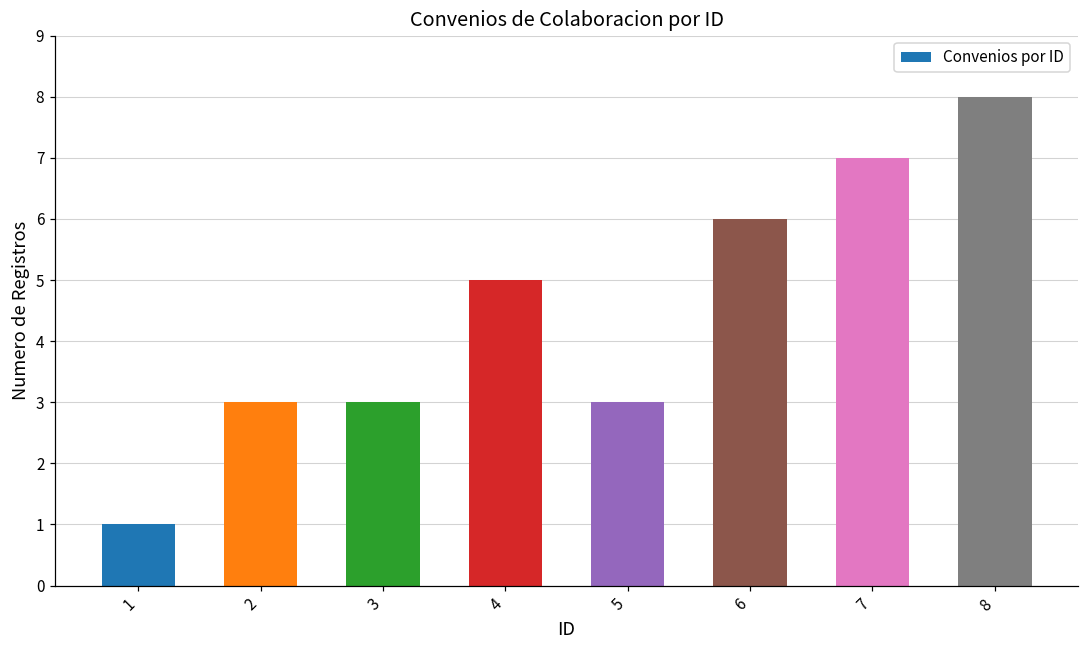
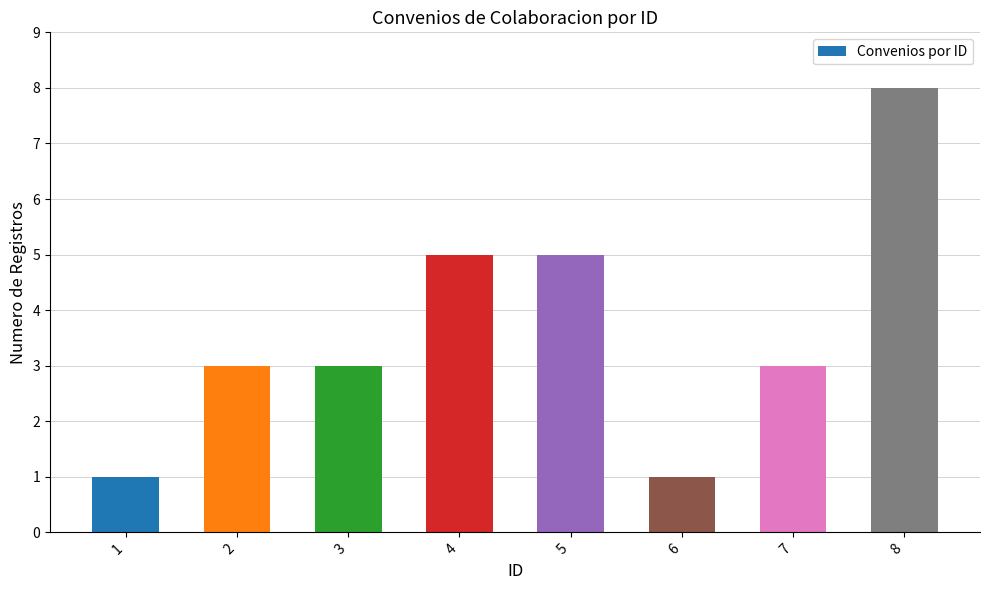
  {
    "1": 1,
    "2": 3,
    "3": 3,
    "4": 5,
-   "5": 3,
-   "6": 6,
-   "7": 7,
+   "5": 5,
+   "6": 1,
+   "7": 3,
    "8": 8
  }
